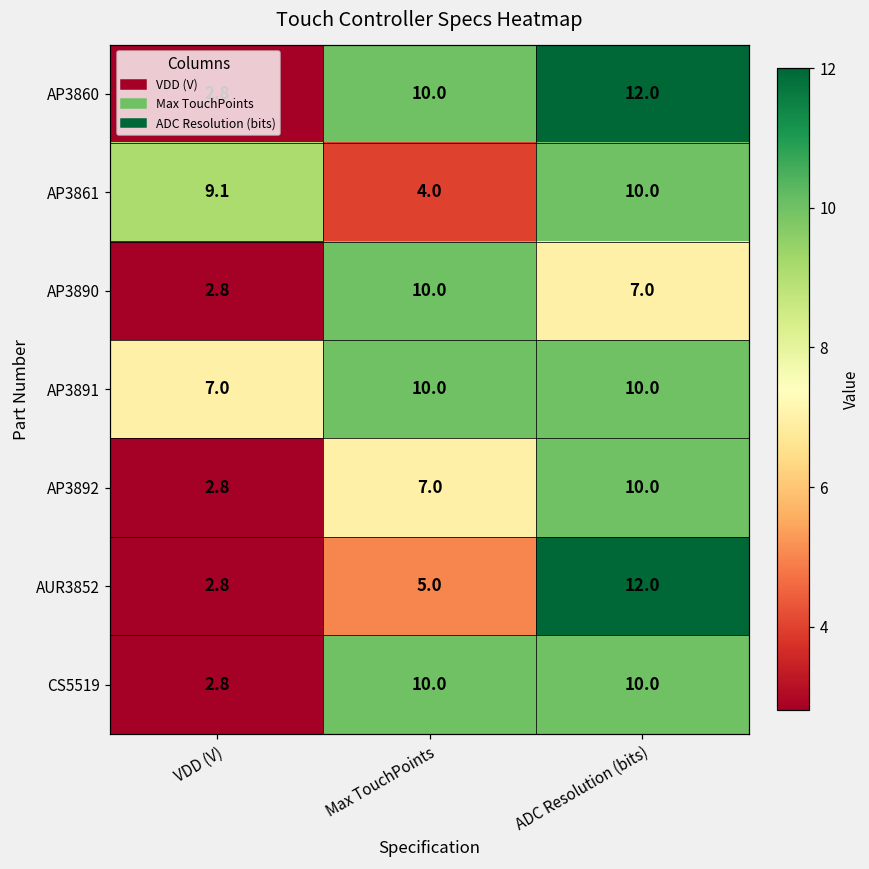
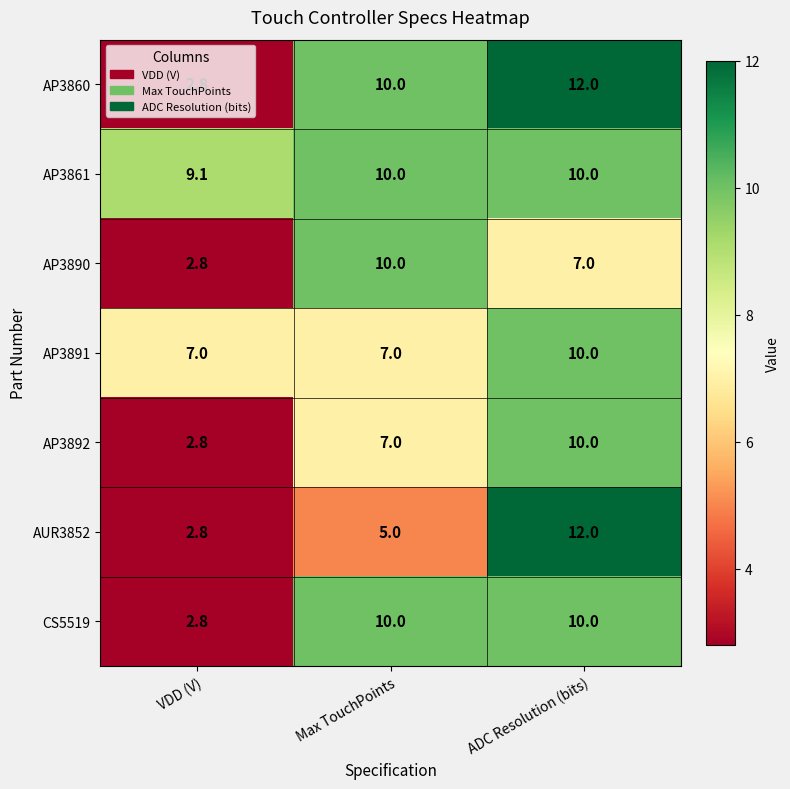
  {
    "AP3860": {
      "Max TouchPoints": 10.0,
      "ADC Resolution (bits)": 12.0
    },
    "AP3861": {
      "VDD (V)": 9.1,
-     "Max TouchPoints": 4.0,
+     "Max TouchPoints": 10.0,
      "ADC Resolution (bits)": 10.0
    },
    "AP3890": {
      "VDD (V)": 2.8,
      "Max TouchPoints": 10.0,
      "ADC Resolution (bits)": 7.0
    },
    "AP3891": {
      "VDD (V)": 7.0,
-     "Max TouchPoints": 10.0,
+     "Max TouchPoints": 7.0,
      "ADC Resolution (bits)": 10.0
    },
    "AP3892": {
      "VDD (V)": 2.8,
      "Max TouchPoints": 7.0,
      "ADC Resolution (bits)": 10.0
    },
    "AUR3852": {
      "VDD (V)": 2.8,
      "Max TouchPoints": 5.0,
      "ADC Resolution (bits)": 12.0
    },
    "CS5519": {
      "VDD (V)": 2.8,
      "Max TouchPoints": 10.0,
      "ADC Resolution (bits)": 10.0
    }
  }
